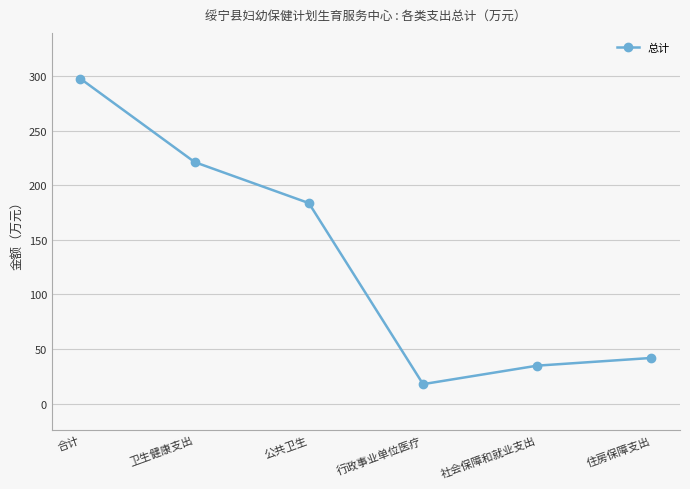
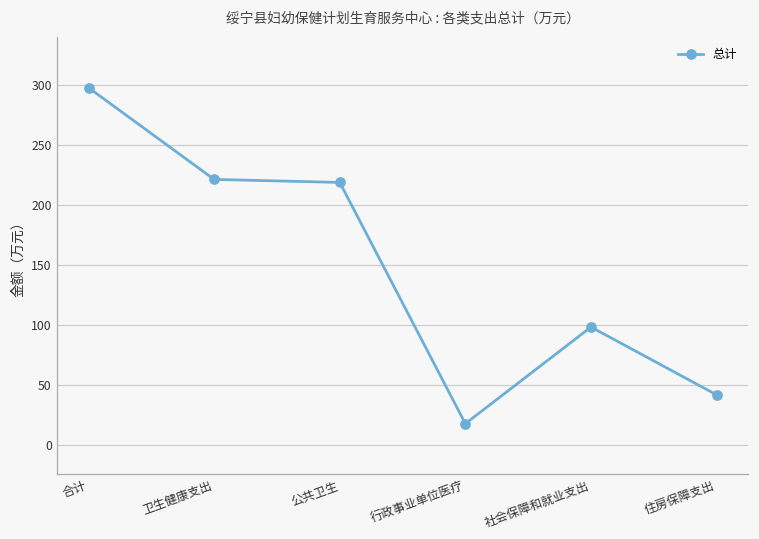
  {
    "合计": 297,
    "卫生健康支出": 221,
-   "公共卫生": 184,
+   "公共卫生": 219,
    "行政事业单位医疗": 18,
-   "社会保障和就业支出": 35,
+   "社会保障和就业支出": 98,
    "住房保障支出": 42
  }
